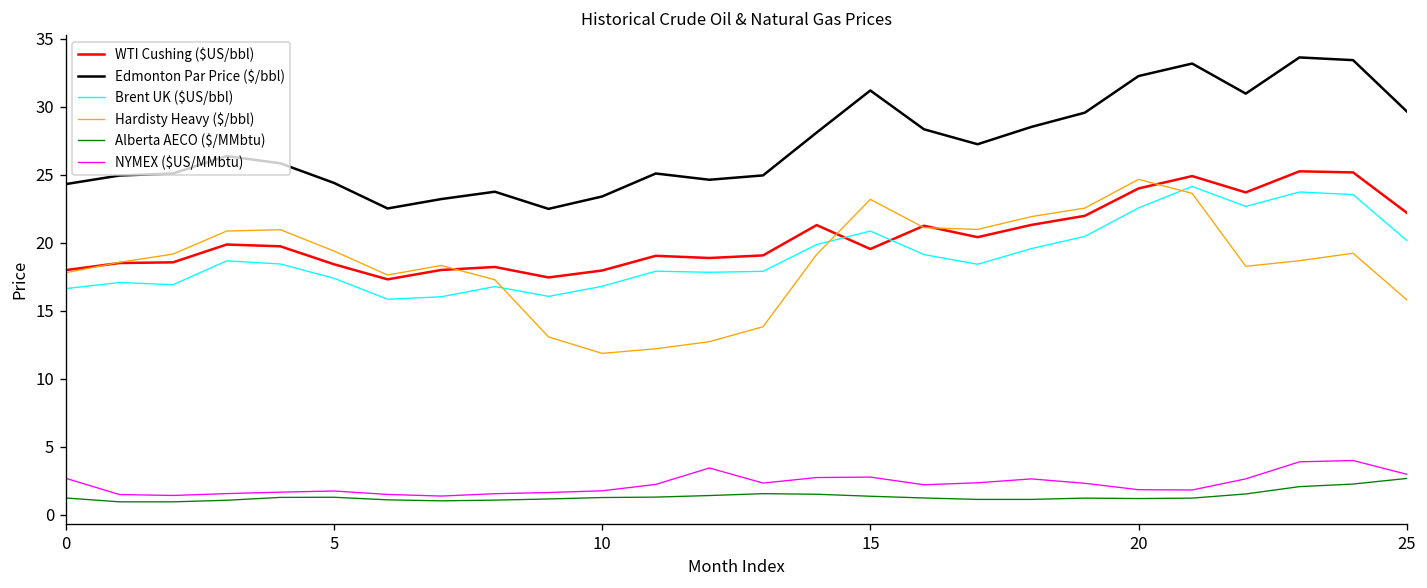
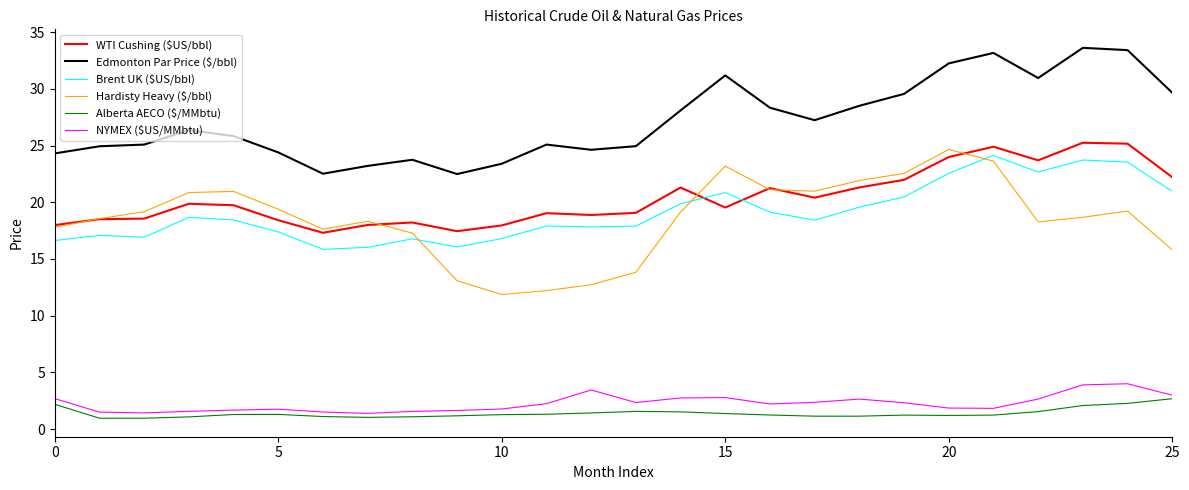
  {
    "WTI Cushing ($US/bbl)": {
      "5": 18.4,
      "10": 18.0,
      "15": 19.5,
      "20": 24.0,
      "25": 22.2
    },
    "Edmonton Par Price ($/bbl)": {
      "0": 24.3,
      "5": 24.4,
      "10": 23.4,
      "15": 31.2,
      "20": 32.3,
      "25": 29.7
    },
    "Brent UK ($US/bbl)": {
      "0": 16.6,
      "5": 17.4,
      "10": 16.8,
      "15": 20.9,
      "20": 22.6,
-     "25": 20.2
+     "25": 21.0
    },
    "Hardisty Heavy ($/bbl)": {
      "5": 19.4,
      "10": 11.9,
      "15": 23.2,
      "20": 24.7,
      "25": 15.8
    },
    "Alberta AECO ($/MMbtu)": {
-     "0": 1.2,
+     "0": 2.2,
      "5": 1.3,
      "10": 1.3,
      "15": 1.4,
      "20": 1.2,
      "25": 2.7
    },
    "NYMEX ($US/MMbtu)": {
      "0": 2.7,
      "5": 1.8,
      "10": 1.8,
      "15": 2.8,
      "20": 1.9,
      "25": 3.0
    }
  }
